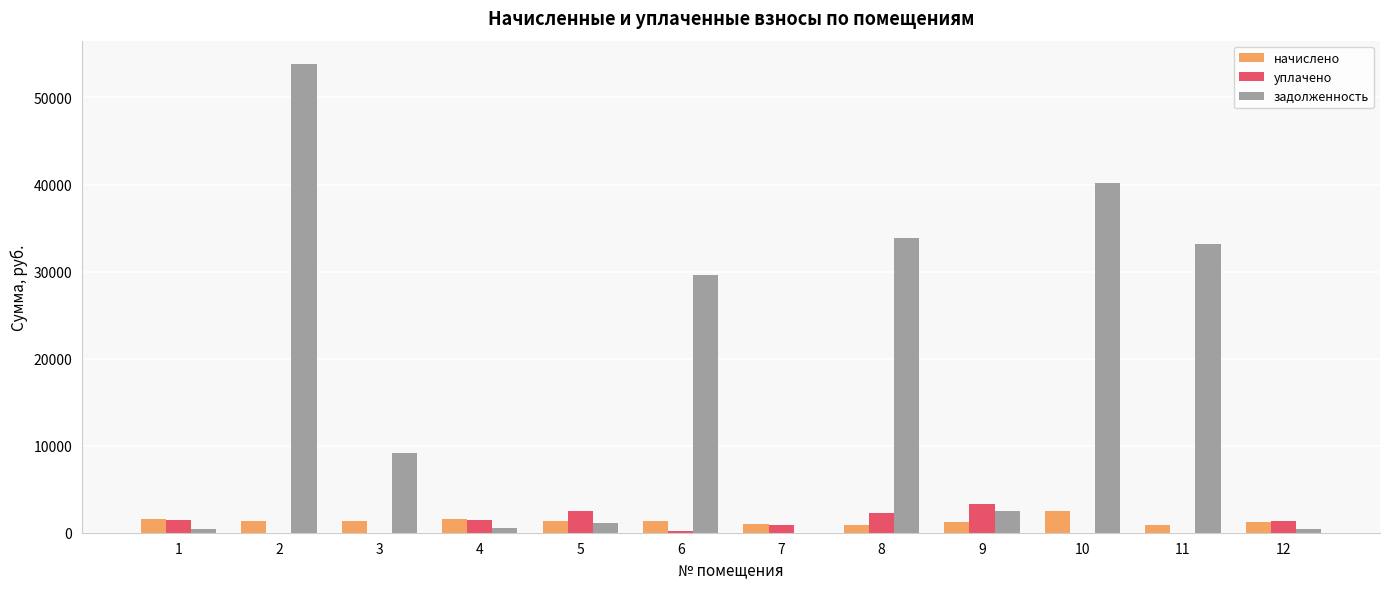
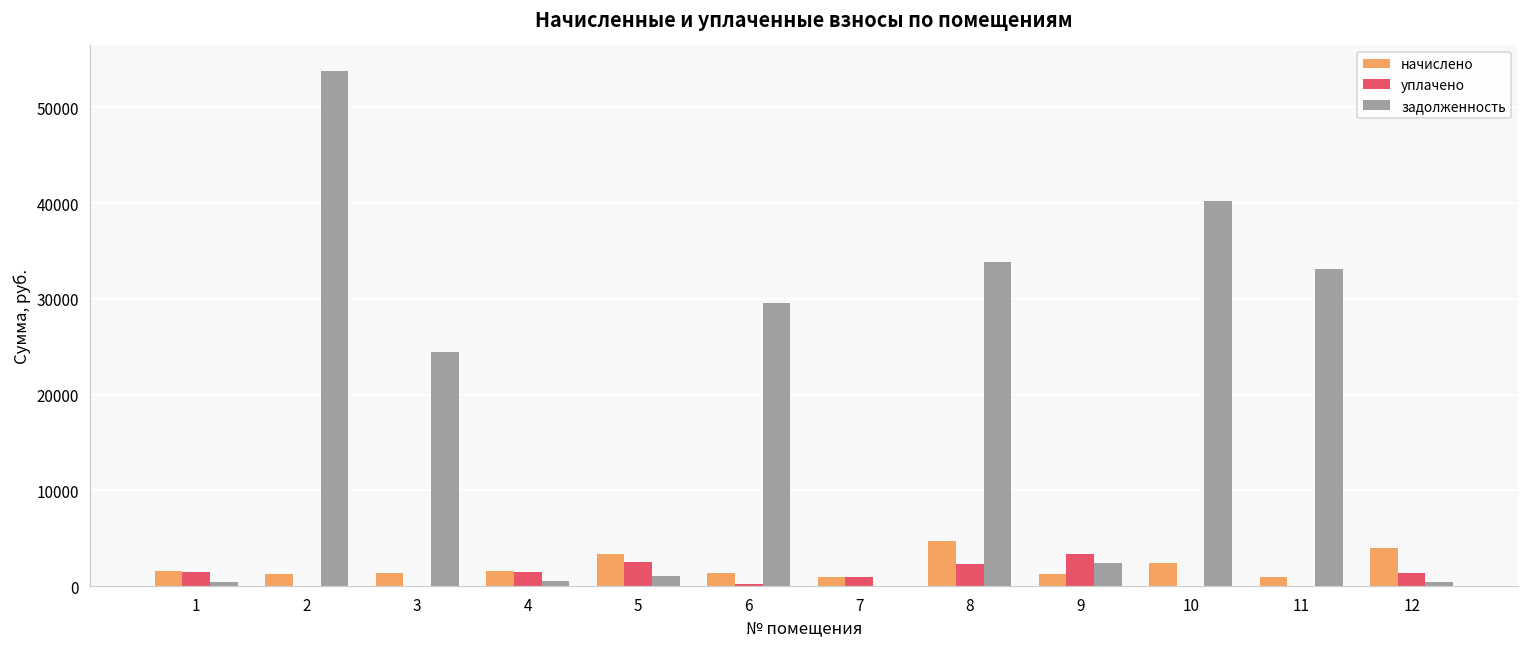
  {
    "начислено": {
      "1": 2000,
      "2": 1000,
      "3": 1000,
      "4": 2000,
-     "5": 1000,
+     "5": 3000,
      "6": 1000,
      "7": 1000,
-     "8": 1000,
+     "8": 5000,
      "9": 1000,
      "10": 2000,
      "11": 1000,
-     "12": 1000
+     "12": 4000
    },
    "уплачено": {
      "1": 2000,
      "2": 0,
      "3": 0,
      "4": 1000,
      "5": 3000,
      "7": 1000,
      "8": 2000,
      "9": 3000,
      "10": 0,
      "11": 0,
      "12": 1000
    },
    "задолженность": {
      "1": 0,
      "2": 54000,
-     "3": 9000,
+     "3": 24000,
      "4": 0,
      "5": 1000,
      "6": 30000,
      "7": 0,
      "8": 34000,
      "9": 2000,
      "10": 40000,
      "11": 33000,
      "12": 0
    }
  }
